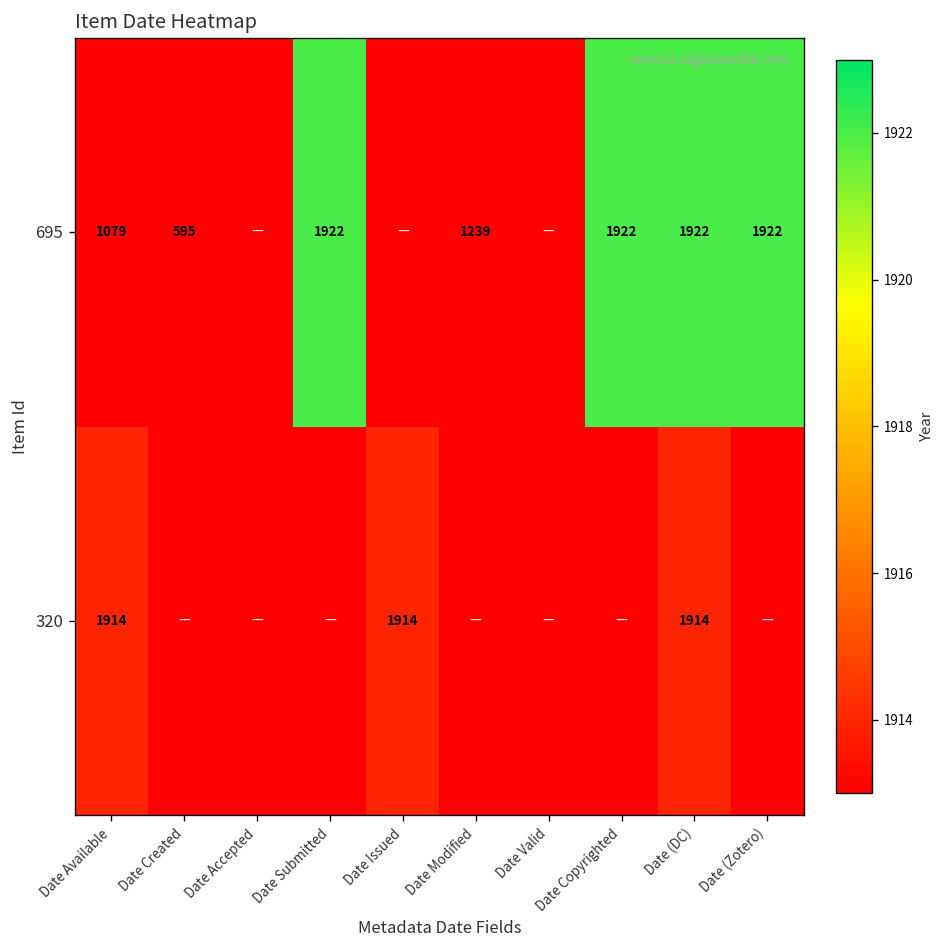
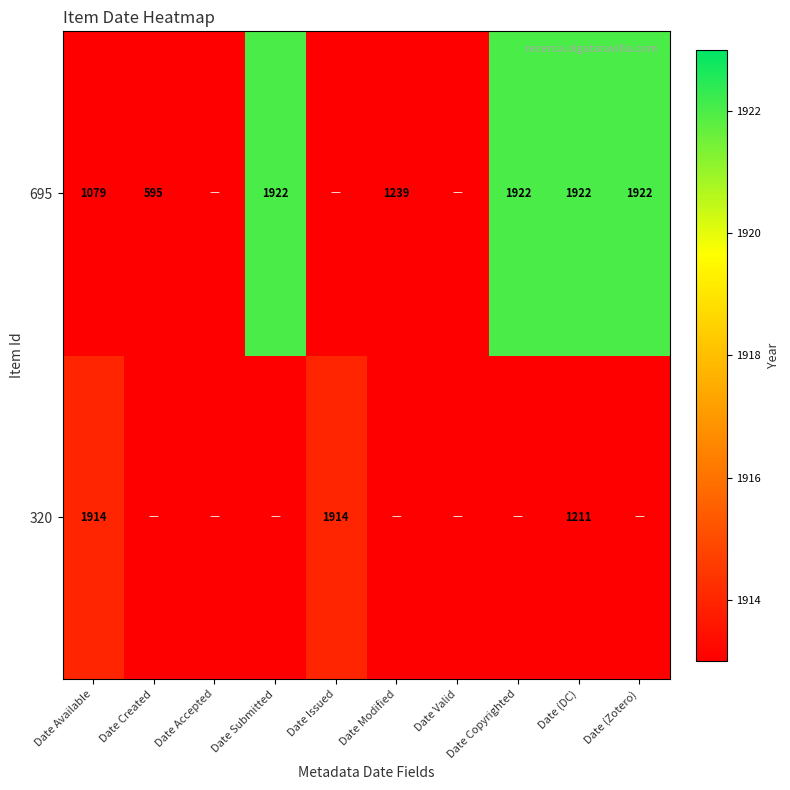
  {
    "695": {
      "Date Available": 1079,
      "Date Created": 595,
      "Date Submitted": 1922,
      "Date Modified": 1239,
      "Date Copyrighted": 1922,
      "Date (Zotero)": 1922
    },
    "320": {
      "Date Available": 1914,
      "Date Issued": 1914,
-     "Date (DC)": 1914
+     "Date (DC)": 1211
    }
  }
